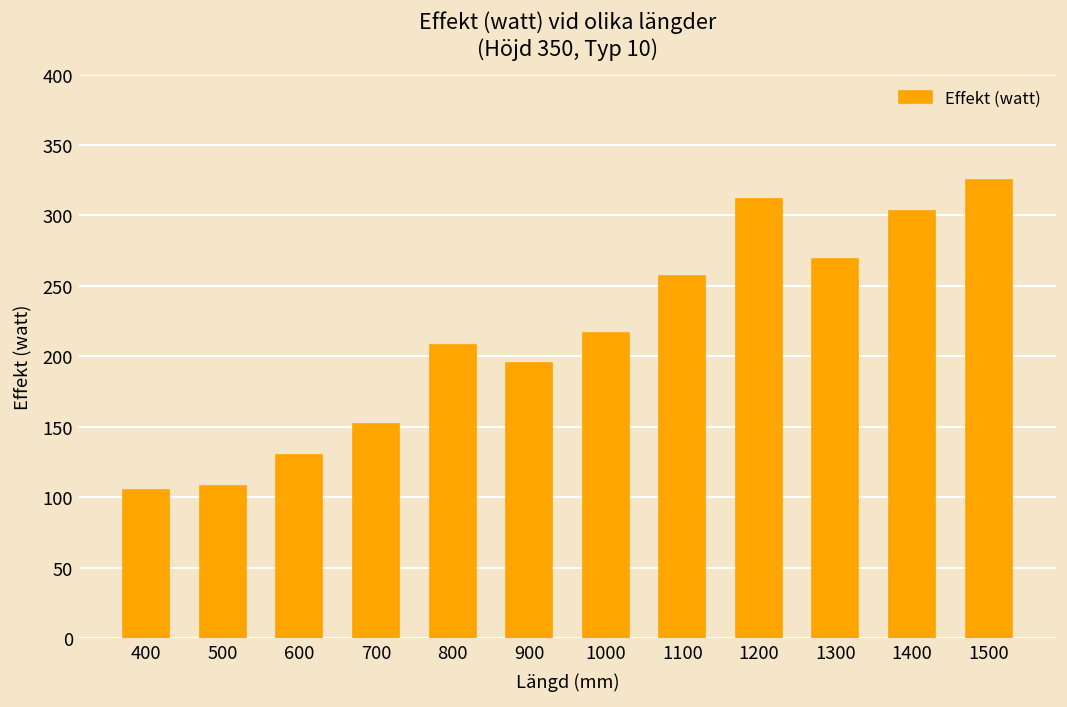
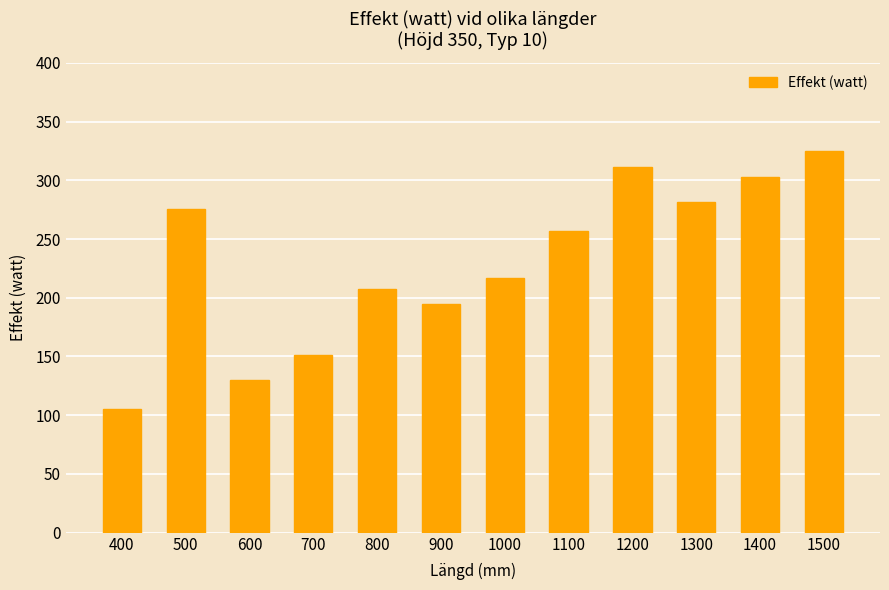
  {
    "400": 105,
-   "500": 108,
+   "500": 275,
    "600": 130,
    "700": 152,
    "800": 208,
    "900": 195,
    "1000": 217,
    "1100": 257,
    "1200": 311,
-   "1300": 269,
+   "1300": 282,
    "1400": 303,
    "1500": 325
  }
